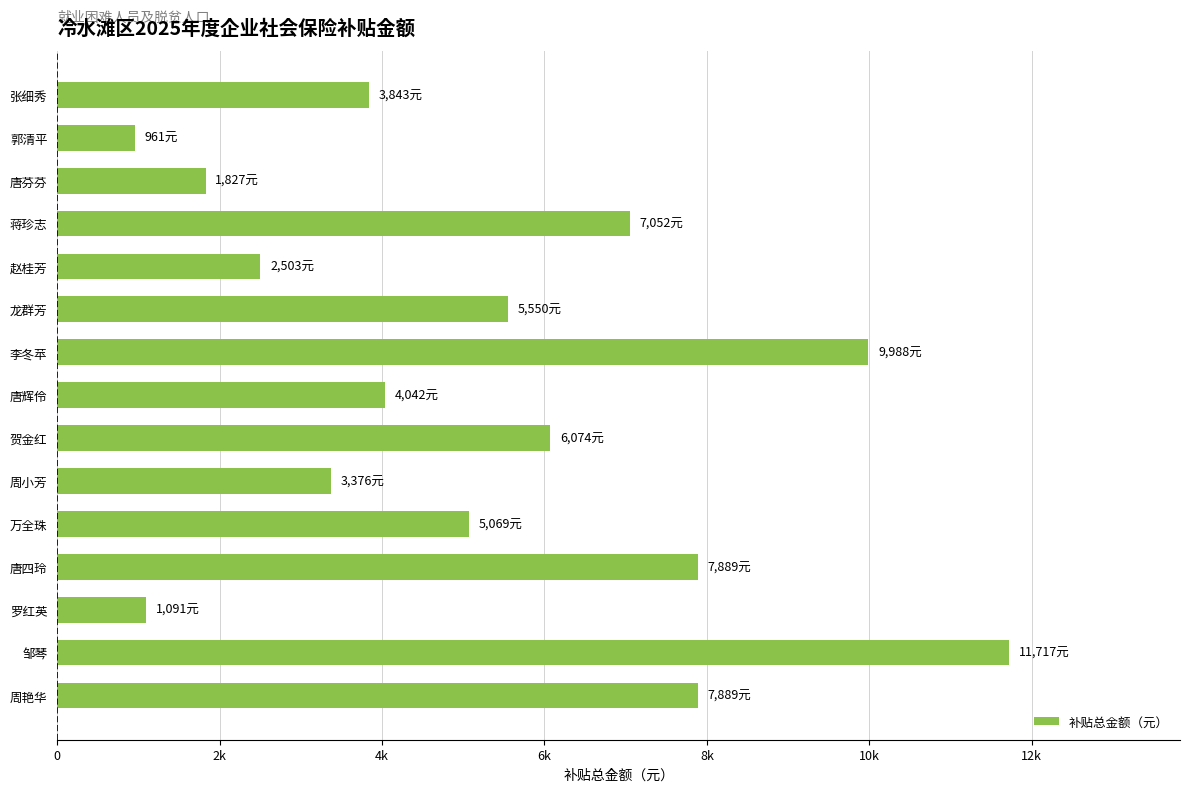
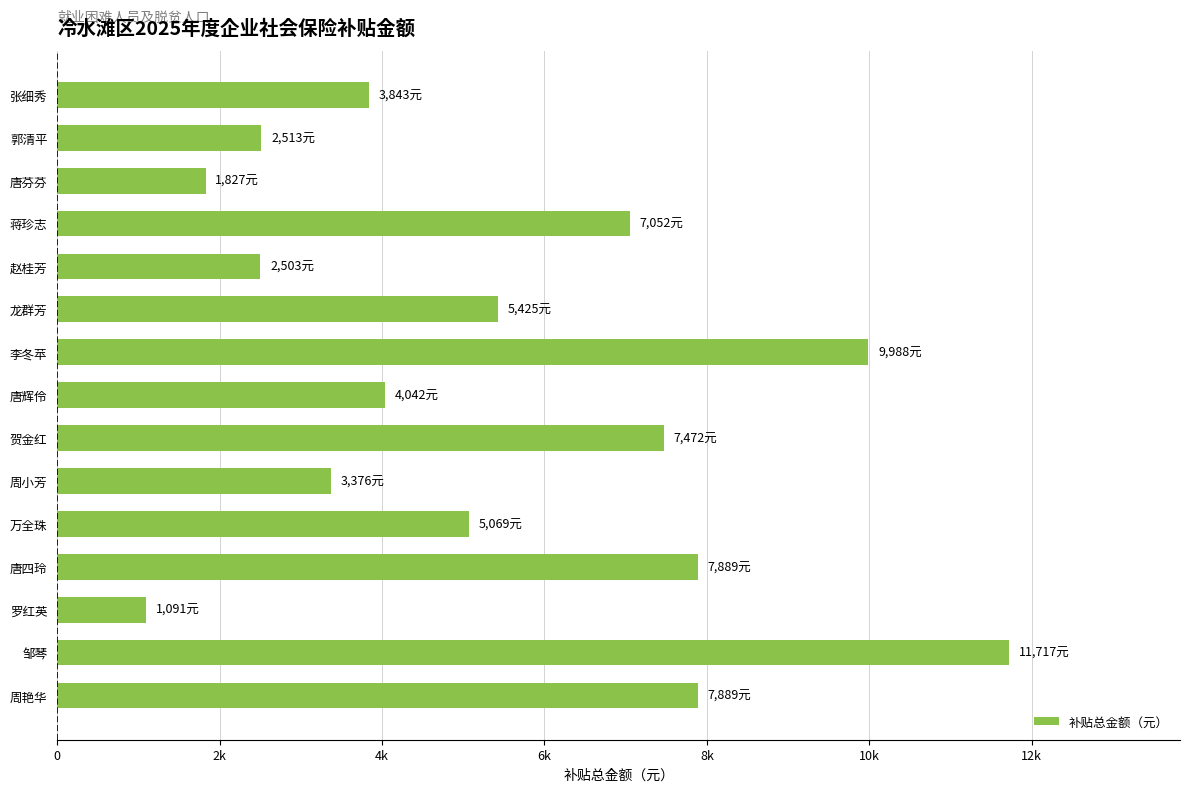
  {
    "张细秀": "3,843元",
-   "郭清平": "961元",
+   "郭清平": "2,513元",
    "唐芬芬": "1,827元",
    "蒋珍志": "7,052元",
    "赵桂芳": "2,503元",
-   "龙群芳": "5,550元",
+   "龙群芳": "5,425元",
    "李冬苹": "9,988元",
    "唐辉伶": "4,042元",
-   "贺金红": "6,074元",
+   "贺金红": "7,472元",
    "周小芳": "3,376元",
    "万全珠": "5,069元",
    "唐四玲": "7,889元",
    "罗红英": "1,091元",
    "邹琴": "11,717元",
    "周艳华": "7,889元"
  }
